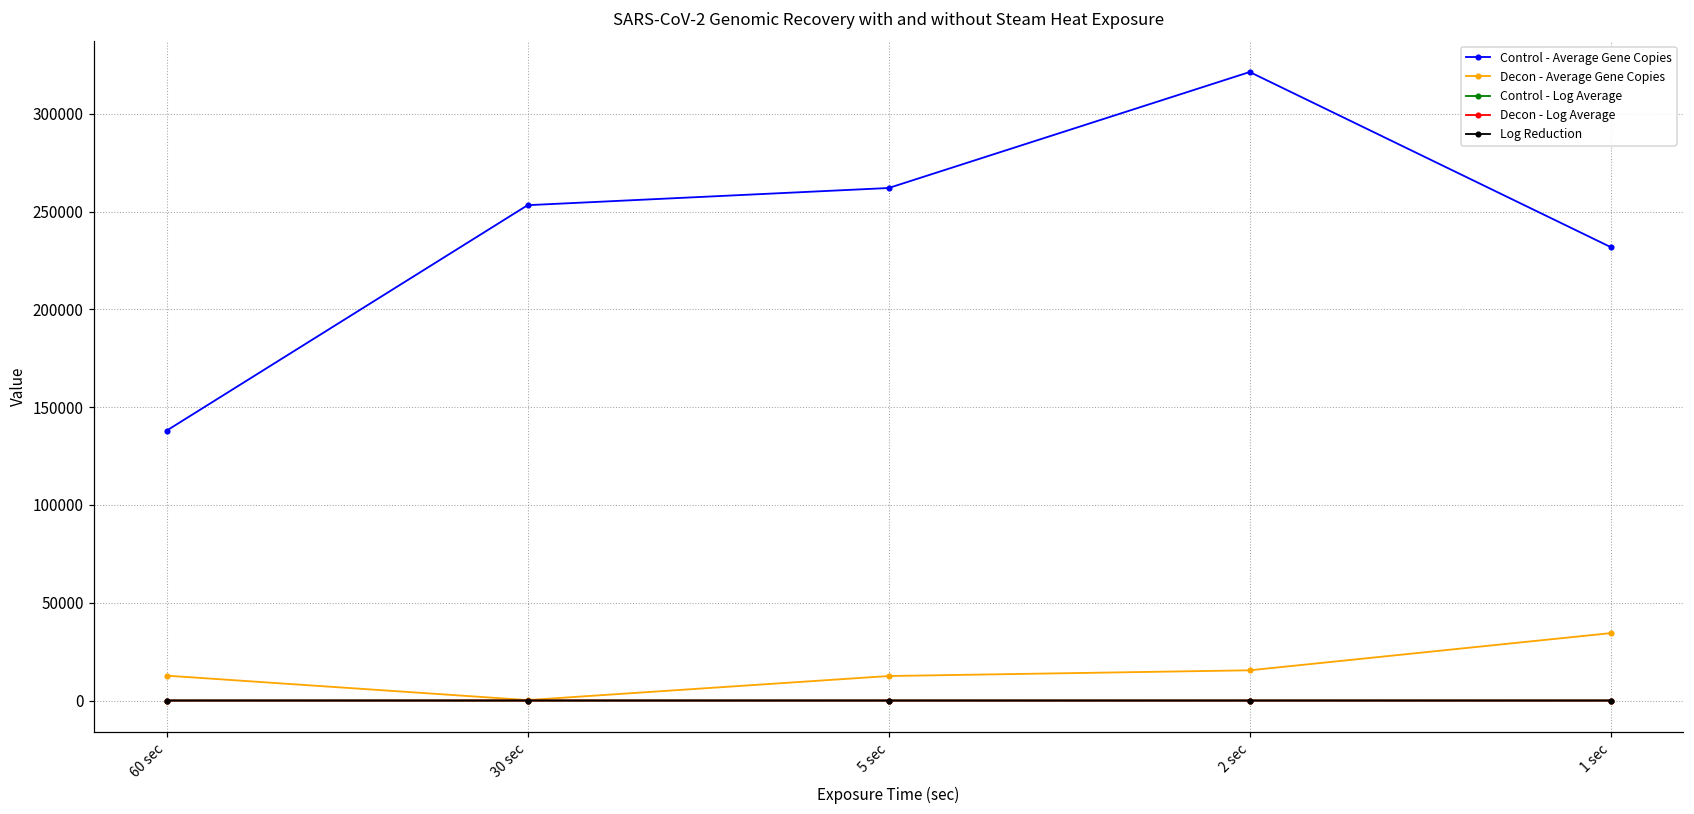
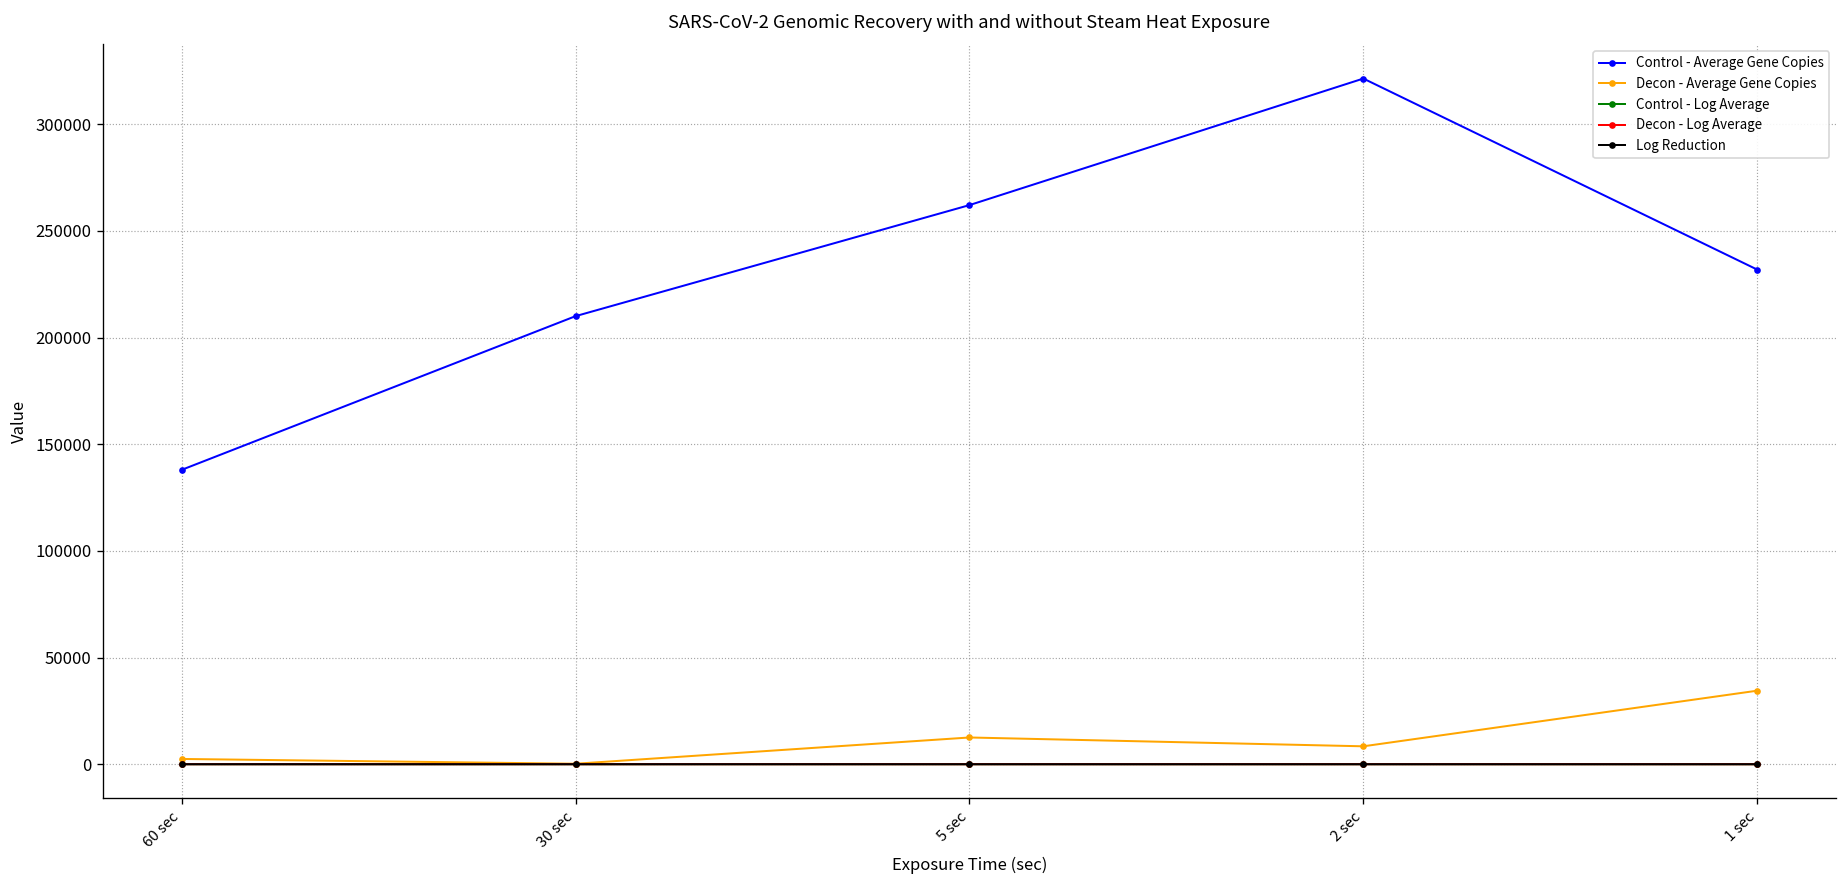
  {
    "Control - Average Gene Copies": {
      "60 sec": 138000,
-     "30 sec": 253000,
+     "30 sec": 210000,
      "5 sec": 262000,
      "2 sec": 321000,
      "1 sec": 232000
    },
    "Decon - Average Gene Copies": {
-     "60 sec": 13000,
+     "60 sec": 2000,
      "5 sec": 13000,
-     "2 sec": 15000,
+     "2 sec": 8000,
      "1 sec": 34000
    },
    "Log Reduction": {
      "60 sec": 0,
      "5 sec": 0,
      "2 sec": 0,
      "1 sec": 0
    }
  }
